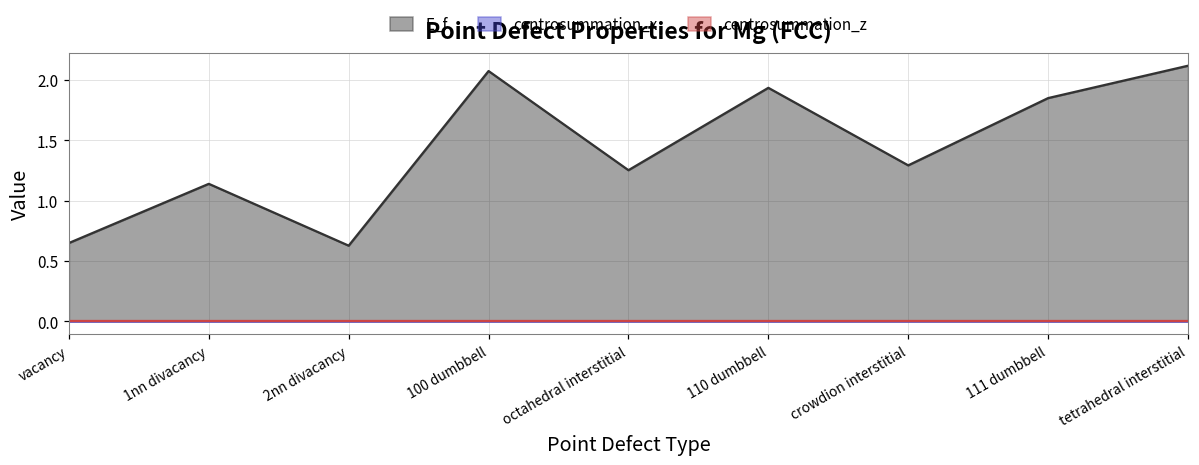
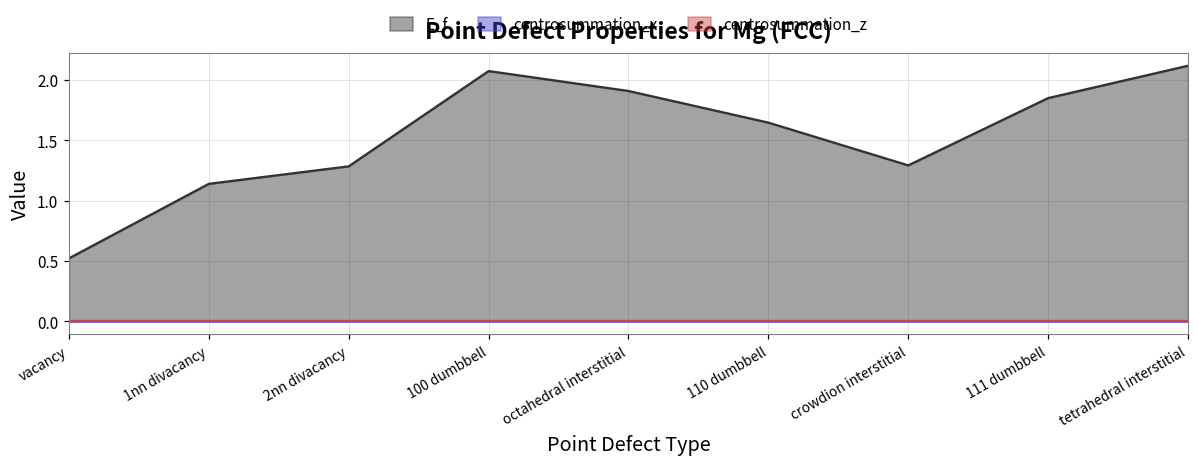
  {
    "E_f": {
-     "vacancy": 0.65,
+     "vacancy": 0.52,
      "1nn divacancy": 1.14,
-     "2nn divacancy": 0.63,
+     "2nn divacancy": 1.28,
      "100 dumbbell": 2.07,
-     "octahedral interstitial": 1.25,
-     "110 dumbbell": 1.93,
+     "octahedral interstitial": 1.91,
+     "110 dumbbell": 1.65,
      "crowdion interstitial": 1.29,
      "111 dumbbell": 1.85,
      "tetrahedral interstitial": 2.12
    },
    "centrosummation_z": {
      "vacancy": 0.00,
      "1nn divacancy": 0.00,
      "2nn divacancy": 0.00,
      "100 dumbbell": 0.00,
      "octahedral interstitial": 0.00,
      "110 dumbbell": 0.00,
      "crowdion interstitial": 0.00,
      "111 dumbbell": 0.00,
      "tetrahedral interstitial": 0.00
    }
  }
